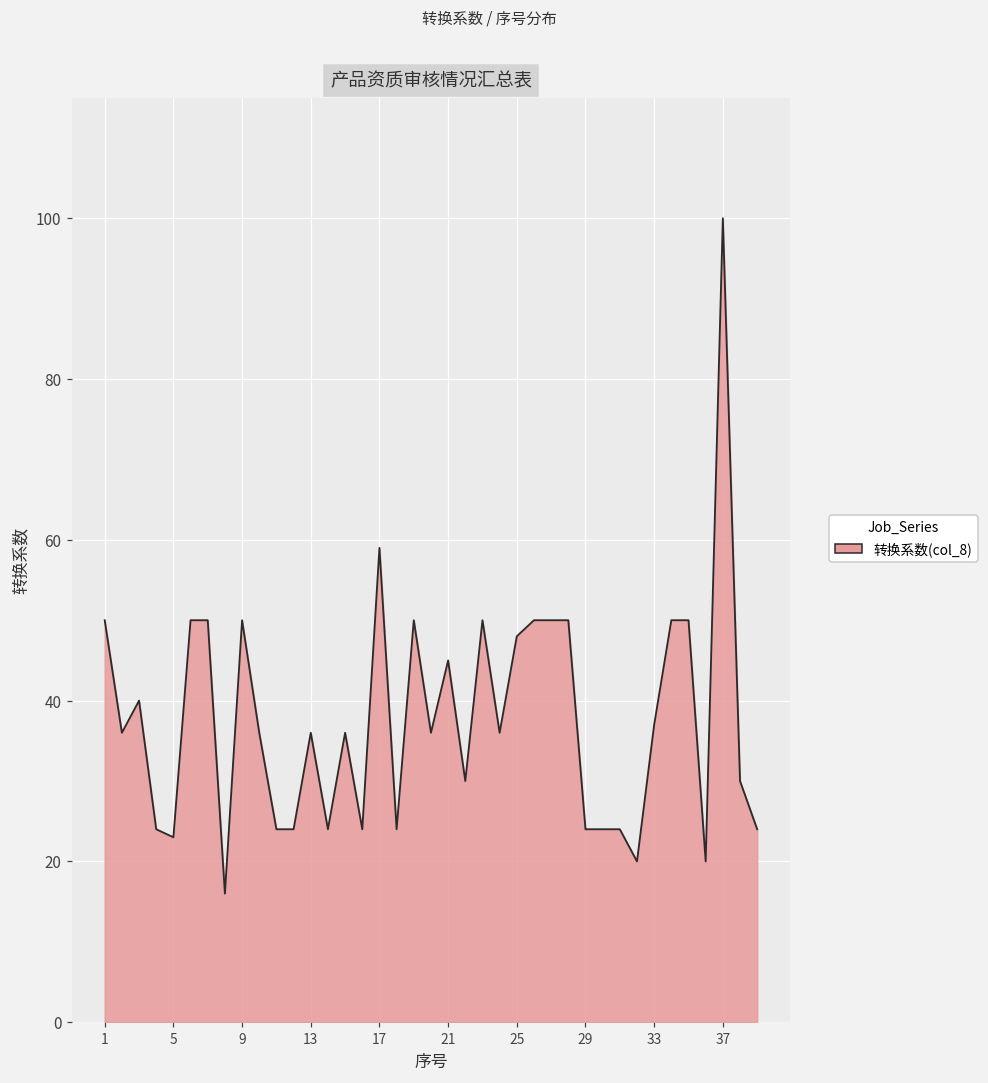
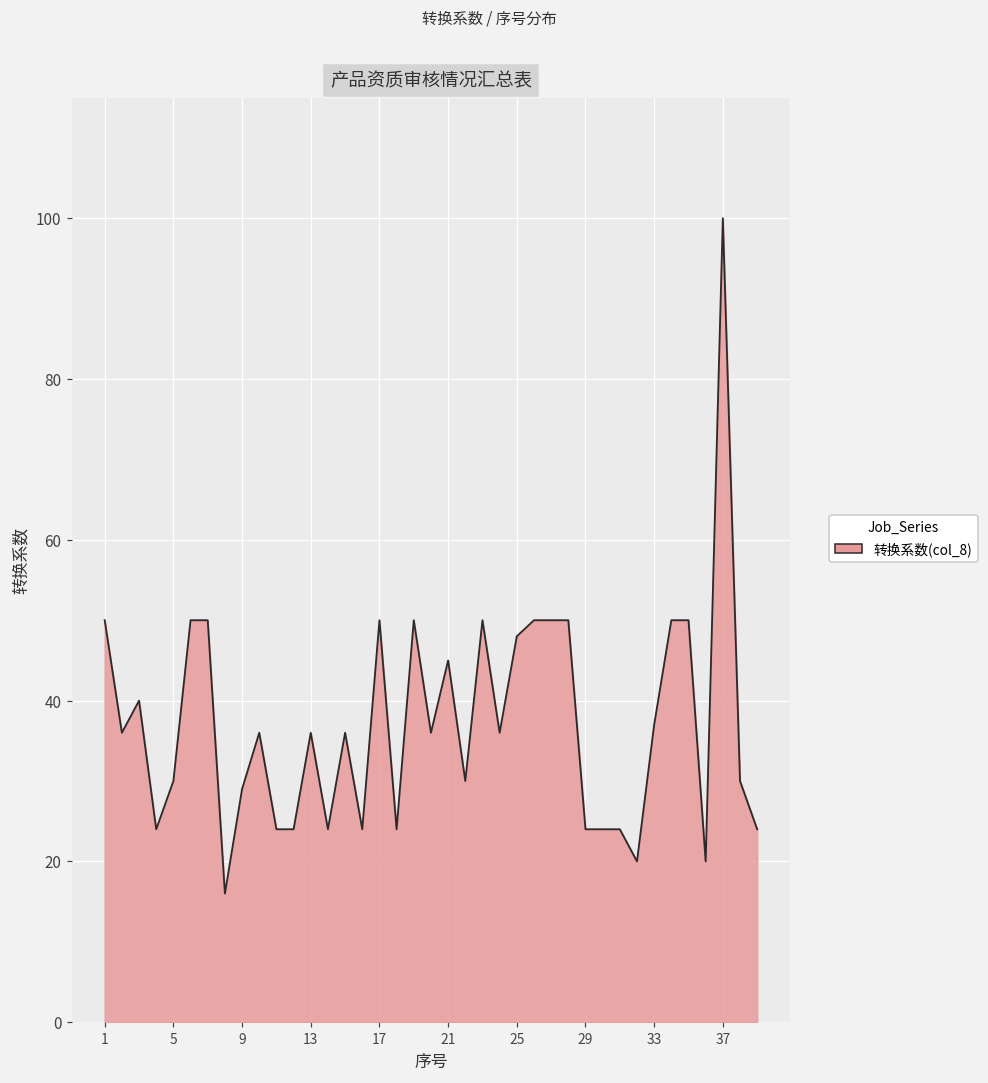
  {
    "1": 50,
-   "5": 23,
-   "9": 50,
+   "5": 30,
+   "9": 29,
    "13": 36,
-   "17": 59,
+   "17": 50,
    "21": 45,
    "25": 48,
    "29": 24,
    "33": 37,
    "37": 100
  }
